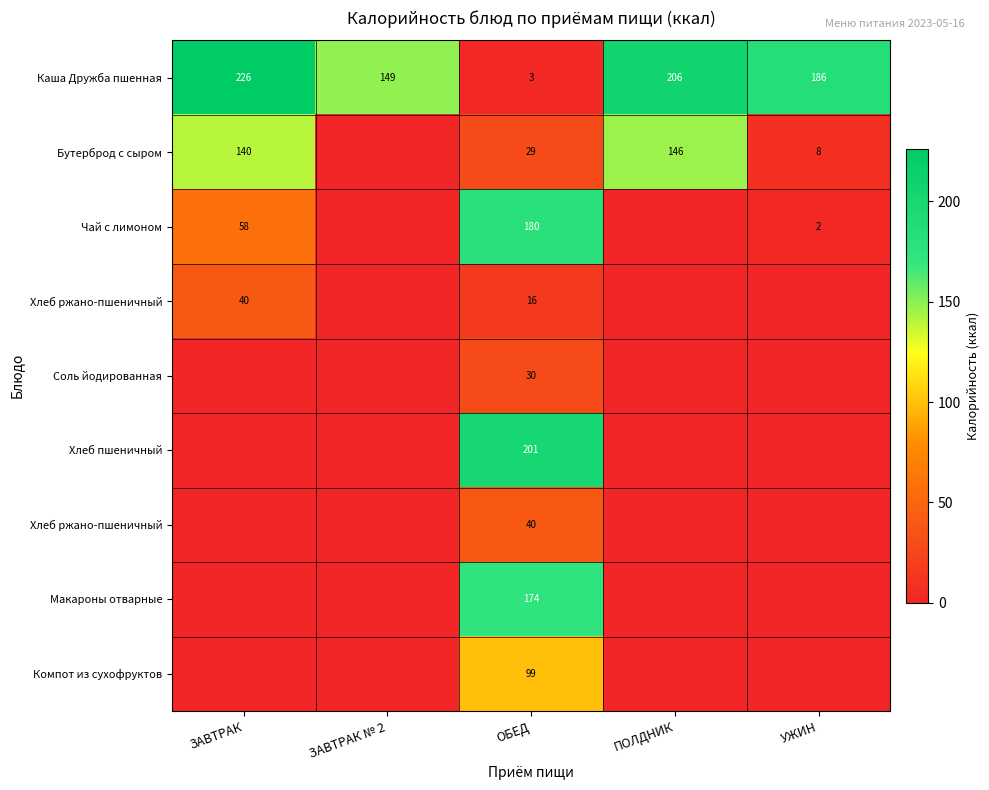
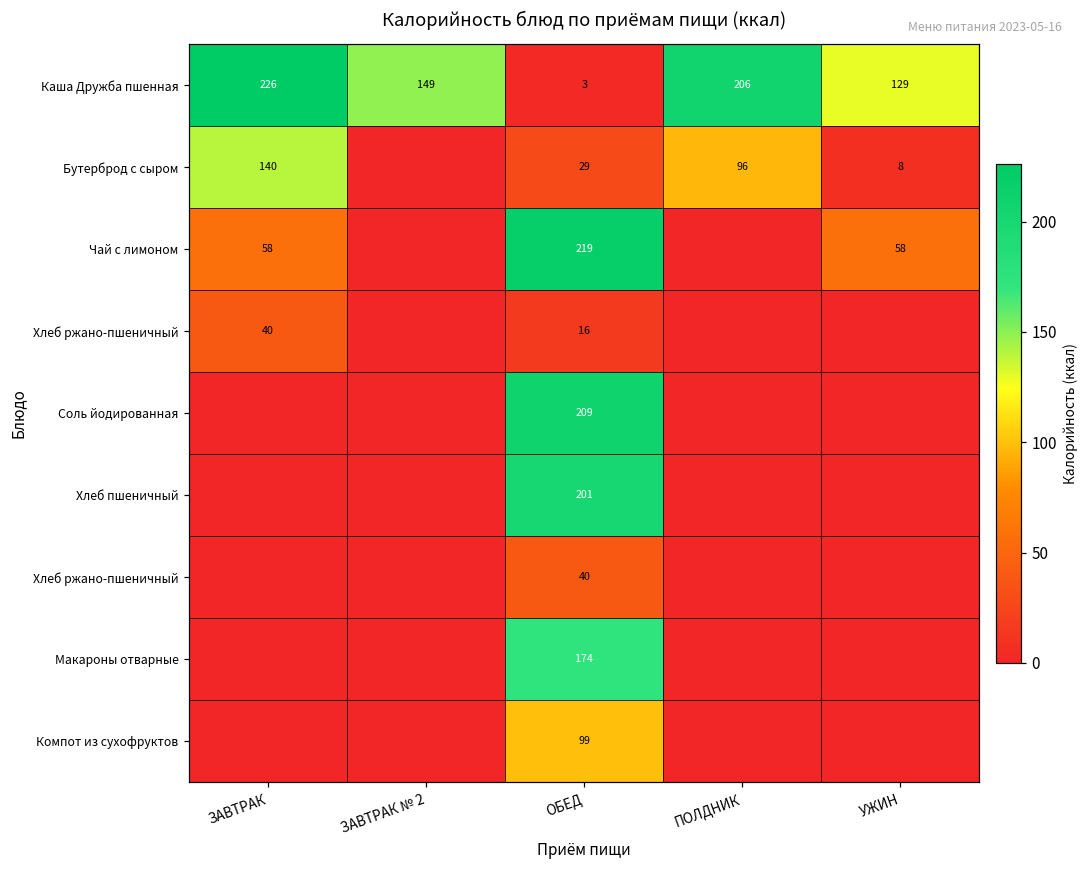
  {
    "Каша Дружба пшенная": {
      "ЗАВТРАК": 226,
      "ЗАВТРАК № 2": 149,
      "ОБЕД": 3,
      "ПОЛДНИК": 206,
-     "УЖИН": 186
+     "УЖИН": 129
    },
    "Бутерброд с сыром": {
      "ЗАВТРАК": 140,
      "ОБЕД": 29,
-     "ПОЛДНИК": 146,
+     "ПОЛДНИК": 96,
      "УЖИН": 8
    },
    "Чай с лимоном": {
      "ЗАВТРАК": 58,
-     "ОБЕД": 180,
-     "УЖИН": 2
+     "ОБЕД": 219,
+     "УЖИН": 58
    },
    "Соль йодированная": {
-     "ОБЕД": 30
+     "ОБЕД": 209
    },
    "Хлеб пшеничный": {
      "ОБЕД": 201
    },
    "Макароны отварные": {
      "ОБЕД": 174
    },
    "Компот из сухофруктов": {
      "ОБЕД": 99
    }
  }
